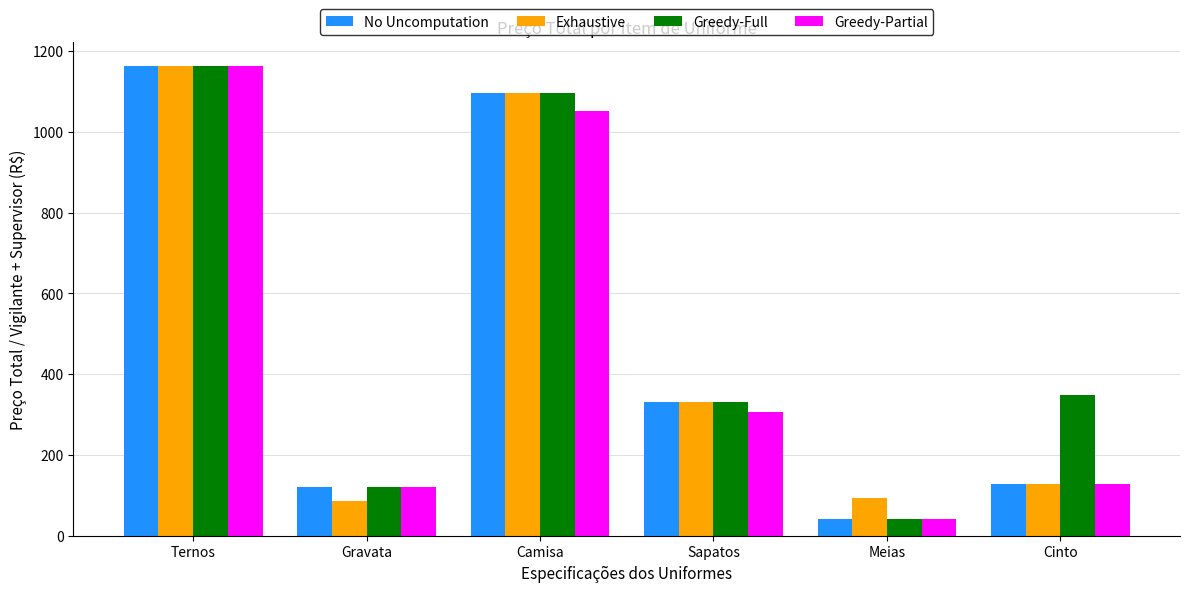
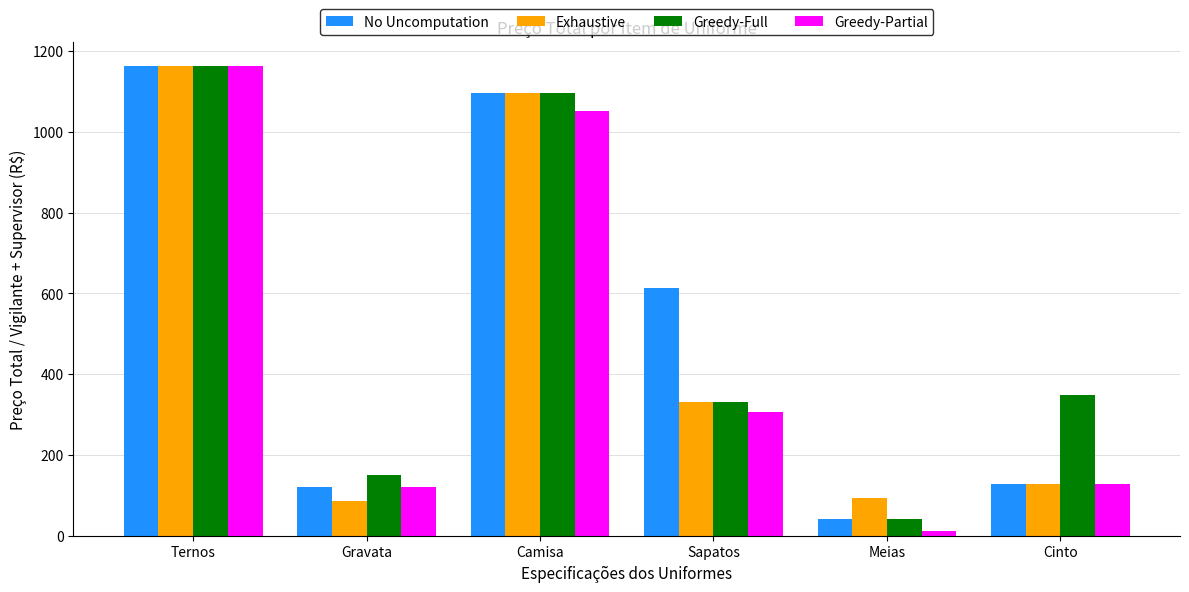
  {
    "No Uncomputation": {
      "Ternos": 1160,
      "Gravata": 120,
      "Camisa": 1100,
-     "Sapatos": 330,
+     "Sapatos": 610,
      "Meias": 40,
      "Cinto": 130
    },
    "Exhaustive": {
      "Ternos": 1160,
      "Gravata": 90,
      "Camisa": 1100,
      "Sapatos": 330,
      "Meias": 90,
      "Cinto": 130
    },
    "Greedy-Full": {
      "Ternos": 1160,
-     "Gravata": 120,
+     "Gravata": 150,
      "Camisa": 1100,
      "Sapatos": 330,
      "Meias": 40,
      "Cinto": 350
    },
    "Greedy-Partial": {
      "Ternos": 1160,
      "Gravata": 120,
      "Camisa": 1050,
      "Sapatos": 310,
-     "Meias": 40,
+     "Meias": 10,
      "Cinto": 130
    }
  }
